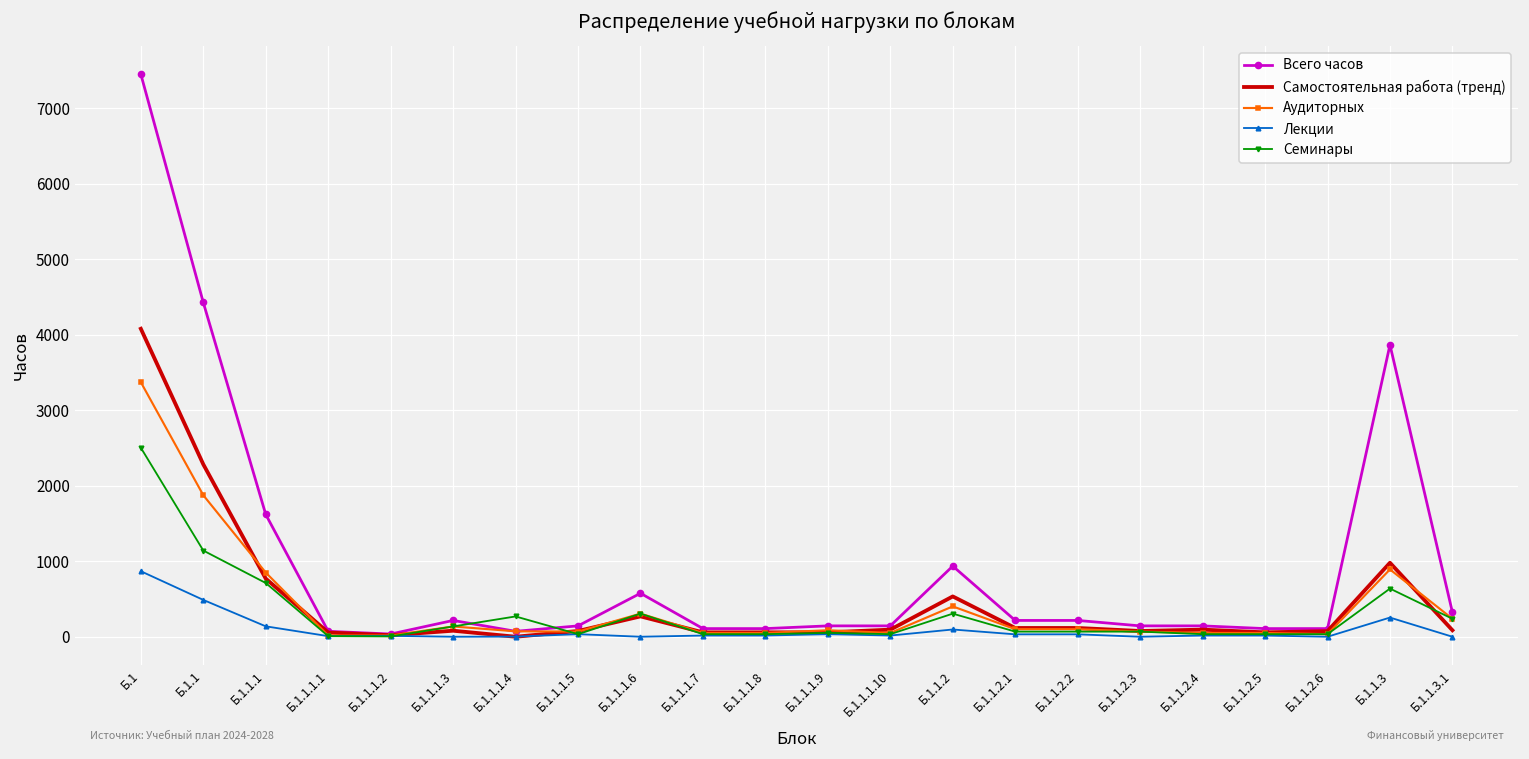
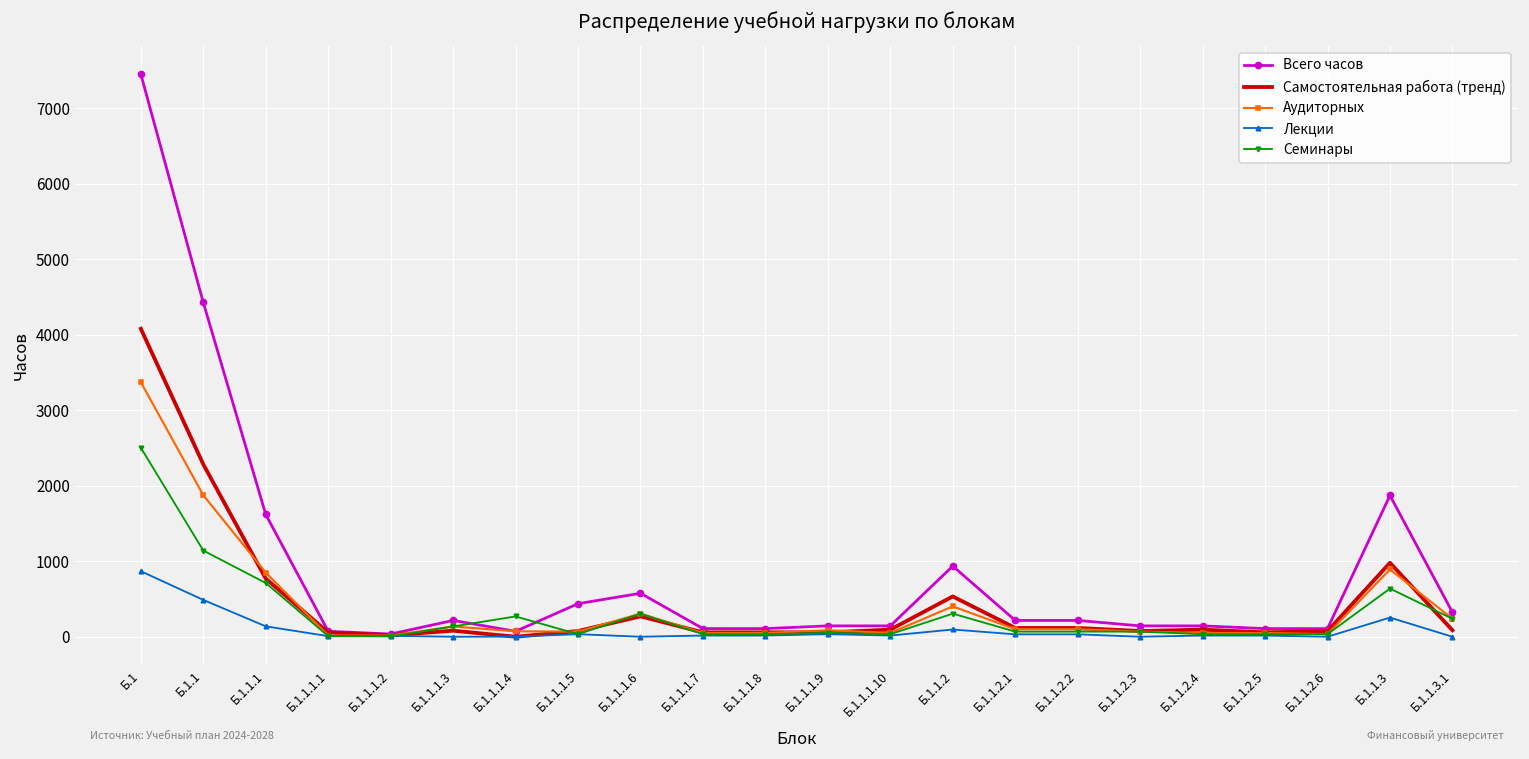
  {
    "Всего часов": {
      "Б.1": 7500,
      "Б.1.1": 4400,
      "Б.1.1.1": 1600,
      "Б.1.1.1.3": 200,
-     "Б.1.1.1.5": 100,
+     "Б.1.1.1.5": 400,
      "Б.1.1.1.6": 600,
      "Б.1.1.1.7": 100,
      "Б.1.1.1.8": 100,
      "Б.1.1.1.9": 100,
      "Б.1.1.1.10": 100,
      "Б.1.1.2": 900,
      "Б.1.1.2.1": 200,
      "Б.1.1.2.2": 200,
      "Б.1.1.2.3": 100,
      "Б.1.1.2.4": 100,
      "Б.1.1.2.5": 100,
-     "Б.1.1.3": 3900,
+     "Б.1.1.3": 1900,
      "Б.1.1.3.1": 300
    },
    "Самостоятельная работа (тренд)": {
      "Б.1": 4100,
      "Б.1.1": 2300,
      "Б.1.1.1": 800,
      "Б.1.1.1.3": 100,
      "Б.1.1.1.10": 100,
      "Б.1.1.2": 500,
      "Б.1.1.2.4": 100,
      "Б.1.1.3": 1000,
      "Б.1.1.3.1": 100
    },
    "Аудиторных": {
      "Б.1": 3400,
      "Б.1.1": 1900,
      "Б.1.1.1": 900,
      "Б.1.1.2": 400,
      "Б.1.1.3": 900
    },
    "Лекции": {
      "Б.1": 900,
      "Б.1.1": 500,
      "Б.1.1.1": 100,
      "Б.1.1.1.3": 0,
      "Б.1.1.1.6": 0,
      "Б.1.1.2": 100,
      "Б.1.1.2.3": 0,
      "Б.1.1.3": 300,
      "Б.1.1.3.1": 0
    },
    "Семинары": {
      "Б.1": 2500,
      "Б.1.1": 1100,
      "Б.1.1.1": 700,
      "Б.1.1.1.4": 300,
      "Б.1.1.2": 300,
      "Б.1.1.3": 600
    }
  }
